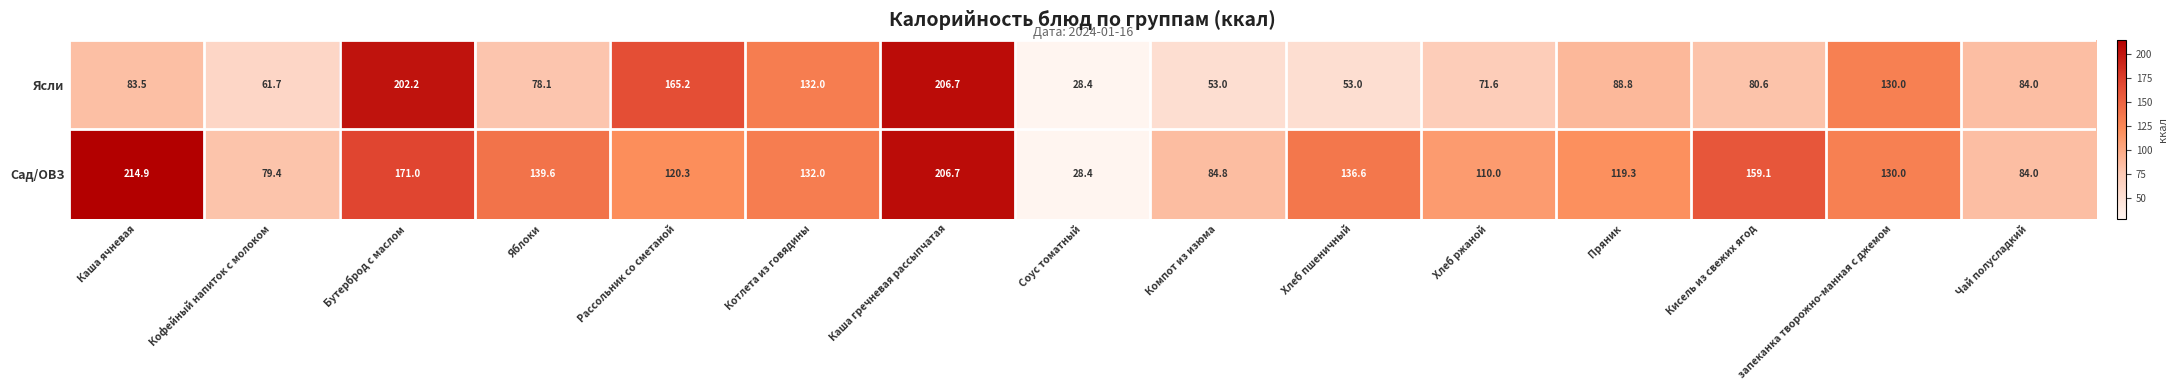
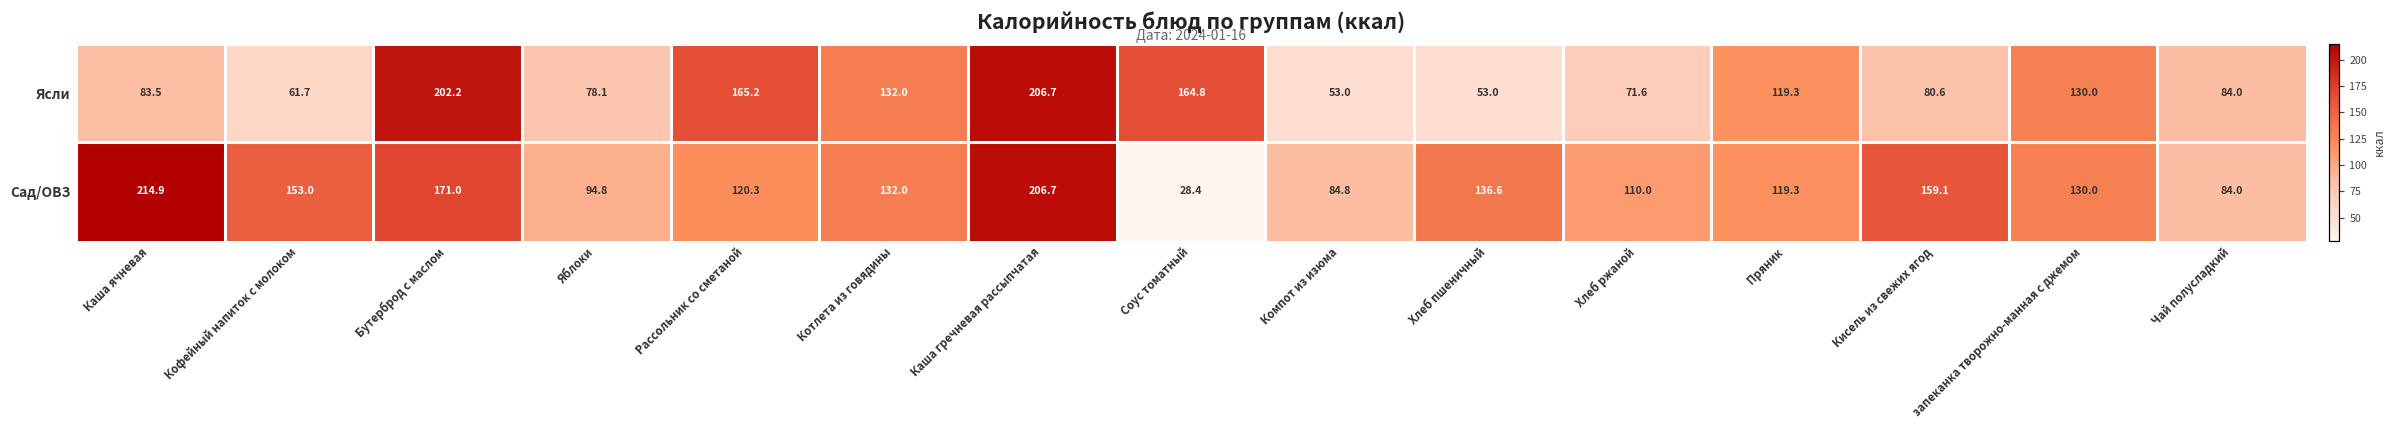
  {
    "Ясли": {
      "Каша ячневая": 83.5,
      "Кофейный напиток с молоком": 61.7,
      "Бутерброд с маслом": 202.2,
      "Яблоки": 78.1,
      "Рассольник со сметаной": 165.2,
      "Котлета из говядины": 132.0,
      "Каша гречневая рассыпчатая": 206.7,
-     "Соус томатный": 28.4,
+     "Соус томатный": 164.8,
      "Компот из изюма": 53.0,
      "Хлеб пшеничный": 53.0,
      "Хлеб ржаной": 71.6,
-     "Пряник": 88.8,
+     "Пряник": 119.3,
      "Кисель из свежих ягод": 80.6,
      "запеканка творожно-манная с джемом": 130.0,
      "Чай полусладкий": 84.0
    },
    "Сад/ОВЗ": {
      "Каша ячневая": 214.9,
-     "Кофейный напиток с молоком": 79.4,
+     "Кофейный напиток с молоком": 153.0,
      "Бутерброд с маслом": 171.0,
-     "Яблоки": 139.6,
+     "Яблоки": 94.8,
      "Рассольник со сметаной": 120.3,
      "Котлета из говядины": 132.0,
      "Каша гречневая рассыпчатая": 206.7,
      "Соус томатный": 28.4,
      "Компот из изюма": 84.8,
      "Хлеб пшеничный": 136.6,
      "Хлеб ржаной": 110.0,
      "Пряник": 119.3,
      "Кисель из свежих ягод": 159.1,
      "запеканка творожно-манная с джемом": 130.0,
      "Чай полусладкий": 84.0
    }
  }
